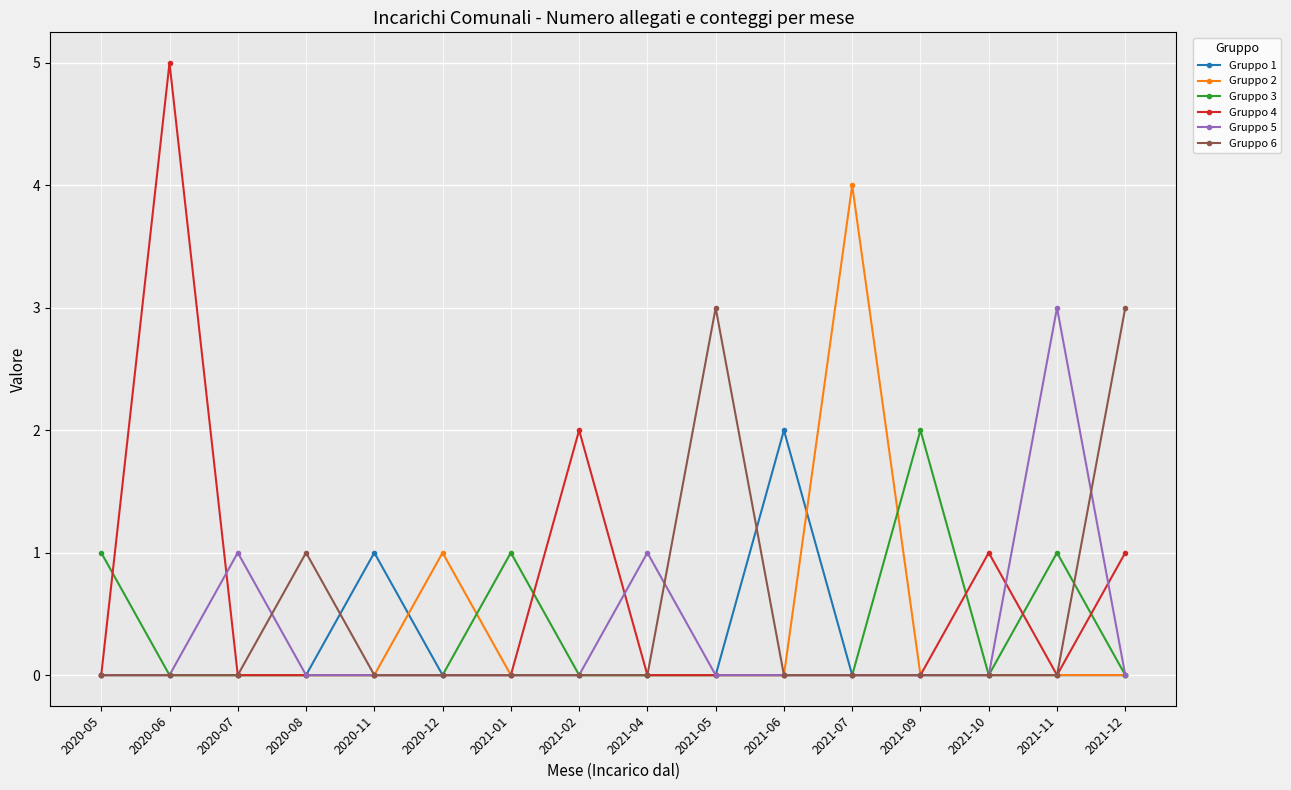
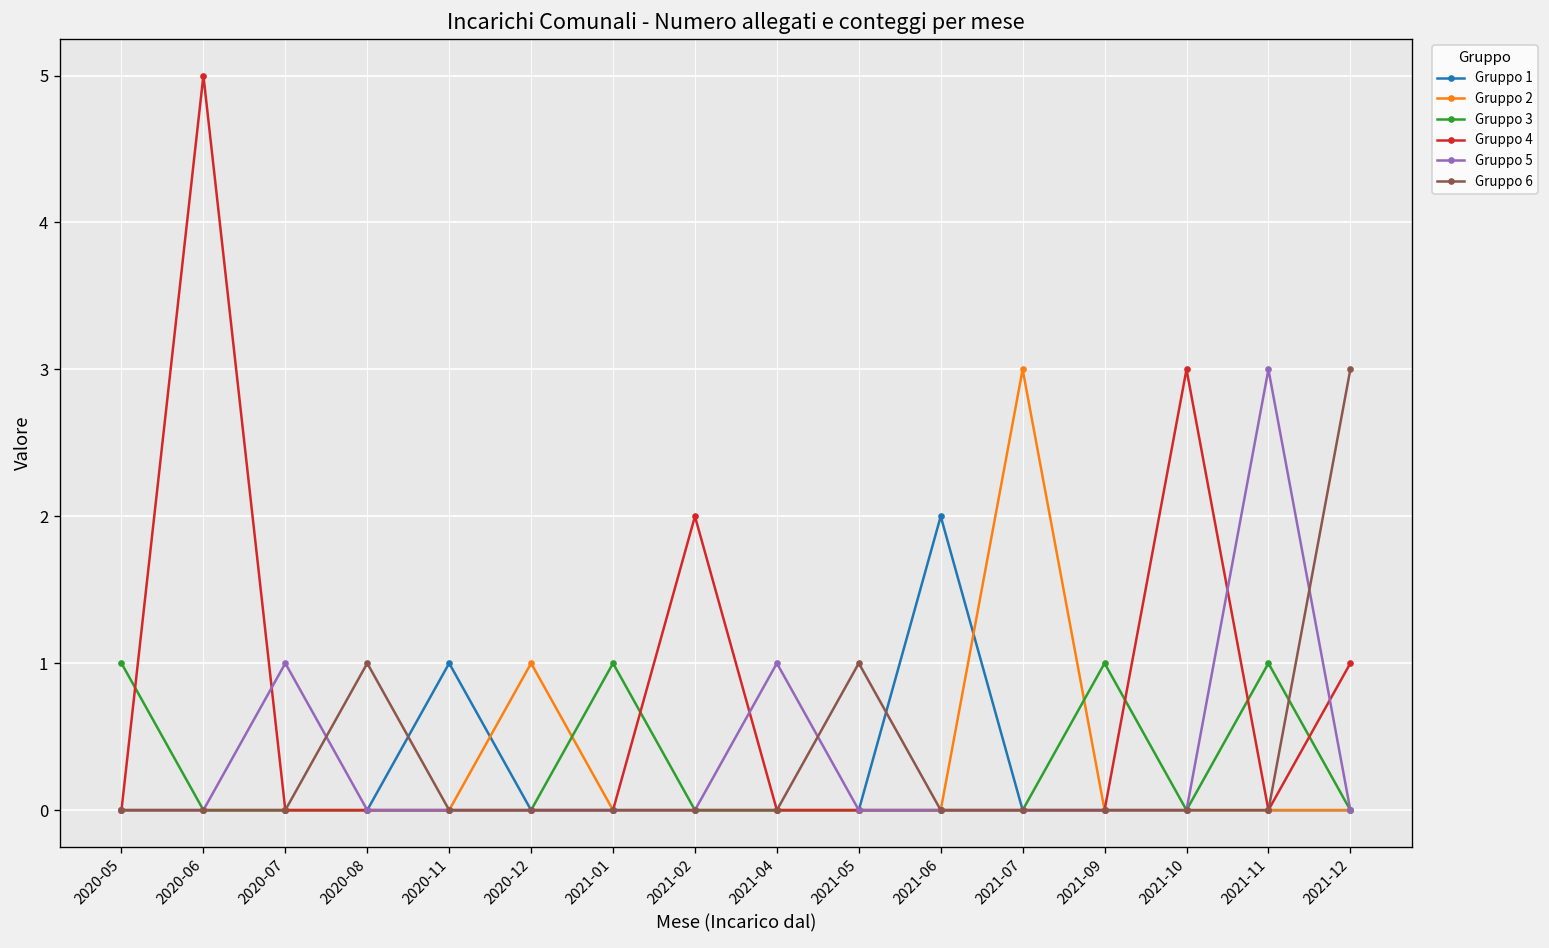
  {
    "Gruppo 1": {
      "2020-11": 1,
      "2021-06": 2
    },
    "Gruppo 2": {
      "2020-12": 1,
-     "2021-07": 4
+     "2021-07": 3
    },
    "Gruppo 3": {
      "2020-05": 1,
      "2021-01": 1,
-     "2021-09": 2,
+     "2021-09": 1,
      "2021-11": 1
    },
    "Gruppo 4": {
      "2020-06": 5,
      "2021-02": 2,
-     "2021-10": 1,
+     "2021-10": 3,
      "2021-12": 1
    },
    "Gruppo 5": {
      "2020-07": 1,
      "2021-04": 1,
      "2021-11": 3
    },
    "Gruppo 6": {
      "2020-08": 1,
-     "2021-05": 3,
+     "2021-05": 1,
      "2021-12": 3
    }
  }
